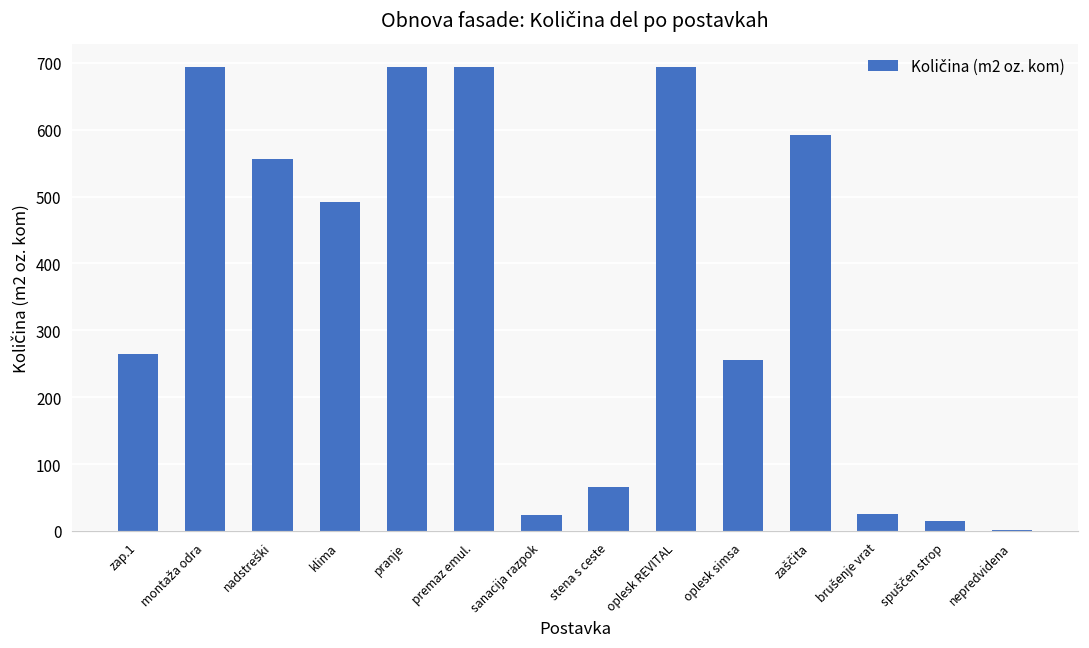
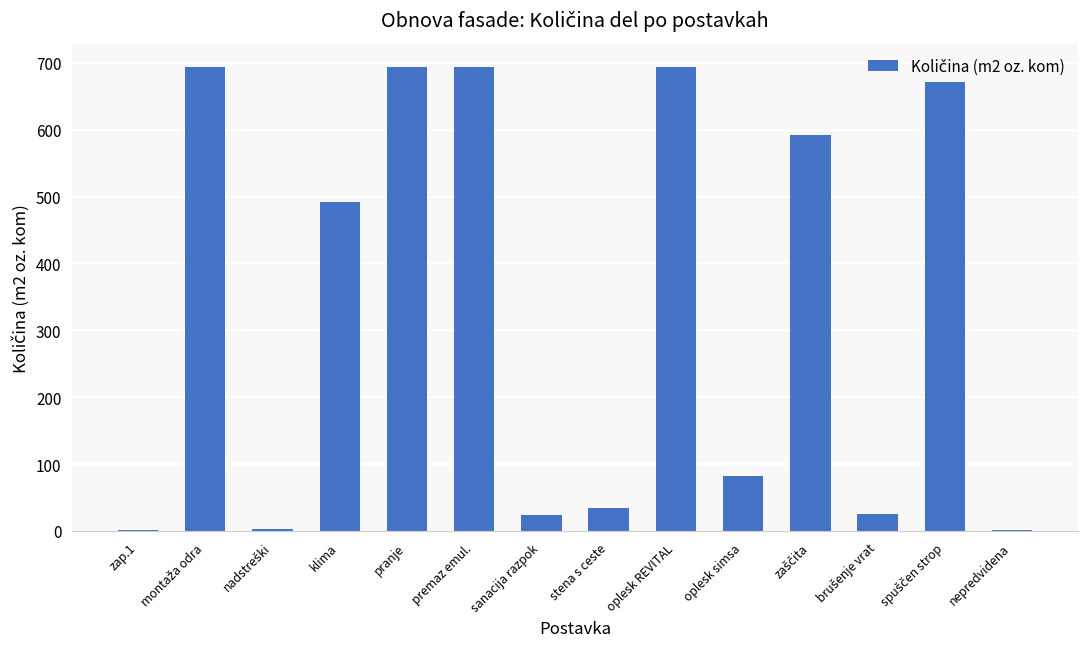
  {
-   "zap.1": 260,
+   "zap.1": 0,
    "montaža odra": 690,
-   "nadstreški": 560,
+   "nadstreški": 0,
    "klima": 490,
    "pranje": 690,
    "premaz emul.": 690,
    "sanacija razpok": 20,
-   "stena s ceste": 70,
+   "stena s ceste": 30,
    "oplesk REVITAL": 690,
-   "oplesk simsa": 260,
+   "oplesk simsa": 80,
    "zaščita": 590,
    "brušenje vrat": 30,
-   "spuščen strop": 20
+   "spuščen strop": 670
  }
